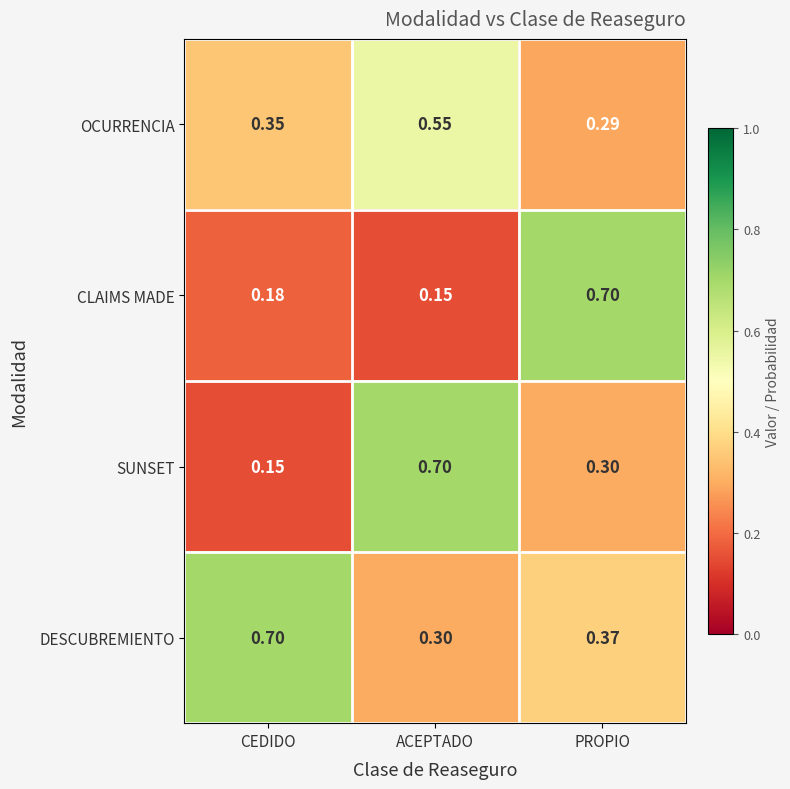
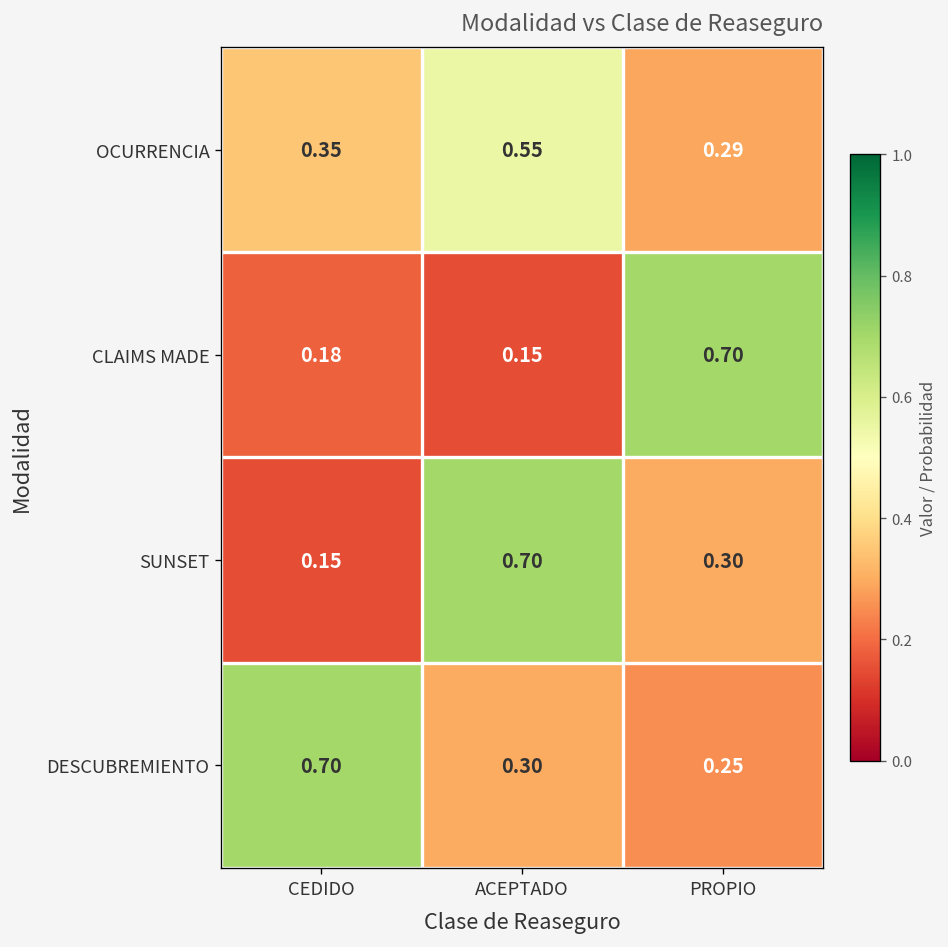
  {
    "OCURRENCIA": {
      "CEDIDO": 0.35,
      "ACEPTADO": 0.55,
      "PROPIO": 0.29
    },
    "CLAIMS MADE": {
      "CEDIDO": 0.18,
      "ACEPTADO": 0.15,
      "PROPIO": 0.70
    },
    "SUNSET": {
      "CEDIDO": 0.15,
      "ACEPTADO": 0.70,
      "PROPIO": 0.30
    },
    "DESCUBREMIENTO": {
      "CEDIDO": 0.70,
      "ACEPTADO": 0.30,
-     "PROPIO": 0.37
+     "PROPIO": 0.25
    }
  }
